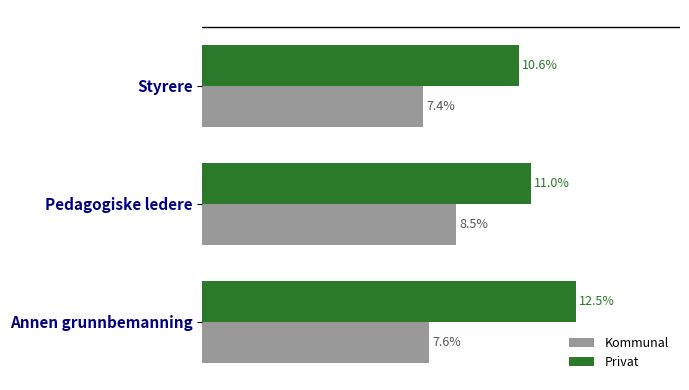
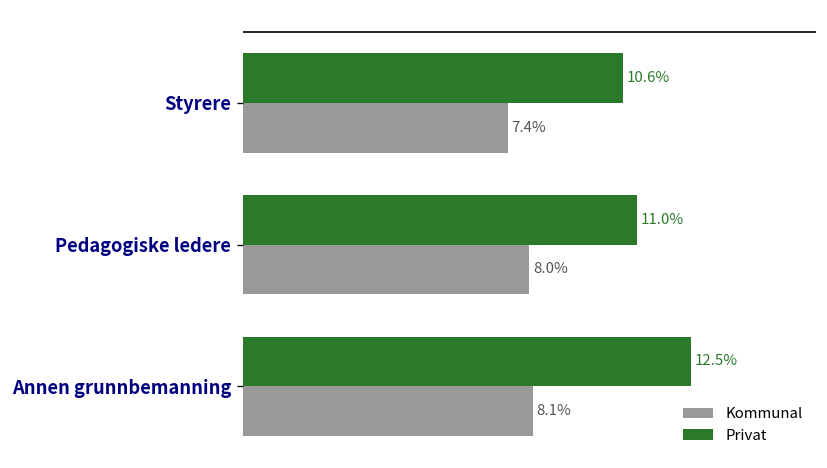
  {
    "Kommunal": {
      "Styrere": "7.4%",
-     "Pedagogiske ledere": "8.5%",
-     "Annen grunnbemanning": "7.6%"
+     "Pedagogiske ledere": "8.0%",
+     "Annen grunnbemanning": "8.1%"
    },
    "Privat": {
      "Styrere": "10.6%",
      "Pedagogiske ledere": "11.0%",
      "Annen grunnbemanning": "12.5%"
    }
  }
